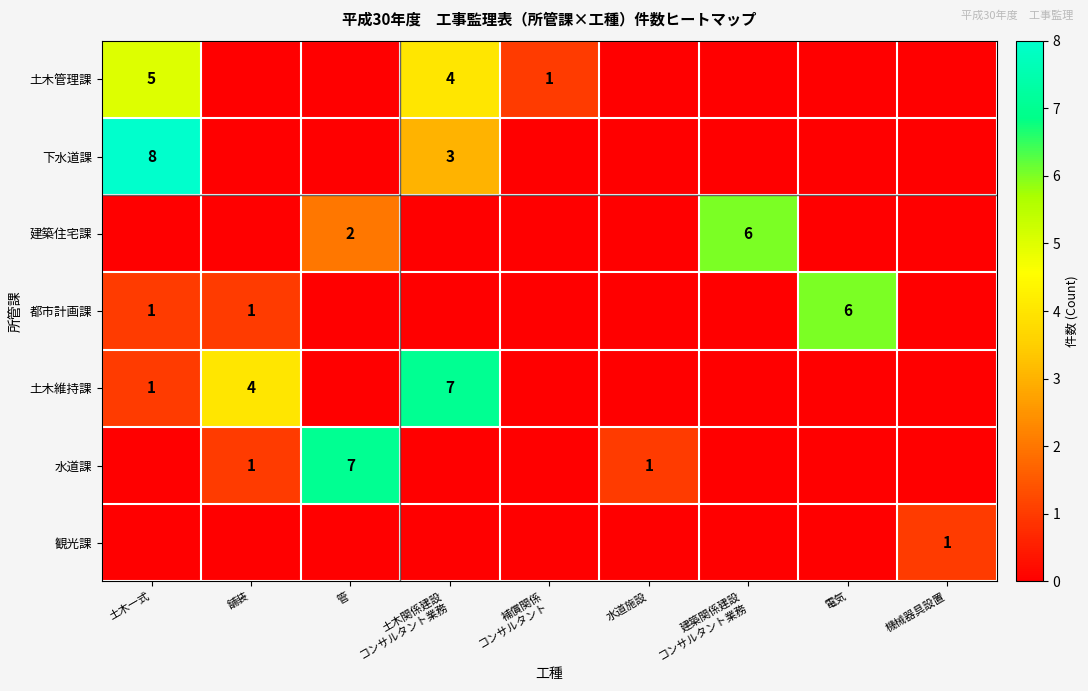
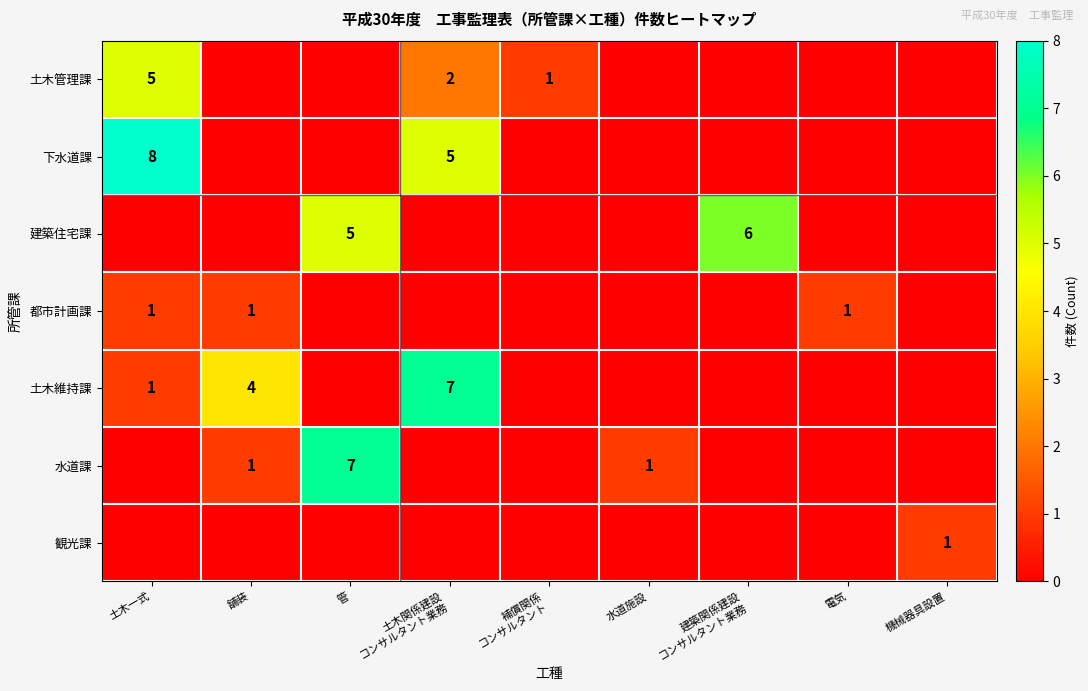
  {
    "土木管理課": {
-     "土木関係建設 コンサルタント業務": 4
+     "土木関係建設 コンサルタント業務": 2
    },
    "下水道課": {
-     "土木関係建設 コンサルタント業務": 3
+     "土木関係建設 コンサルタント業務": 5
    },
    "建築住宅課": {
-     "管": 2
+     "管": 5
    },
    "都市計画課": {
-     "電気": 6
+     "電気": 1
    }
  }
